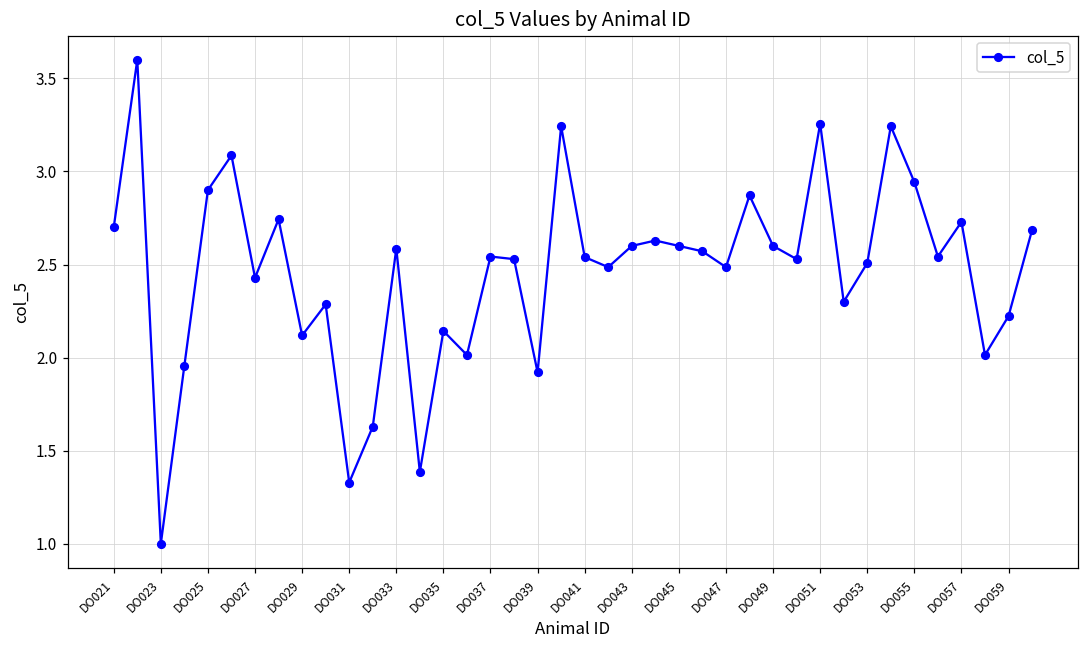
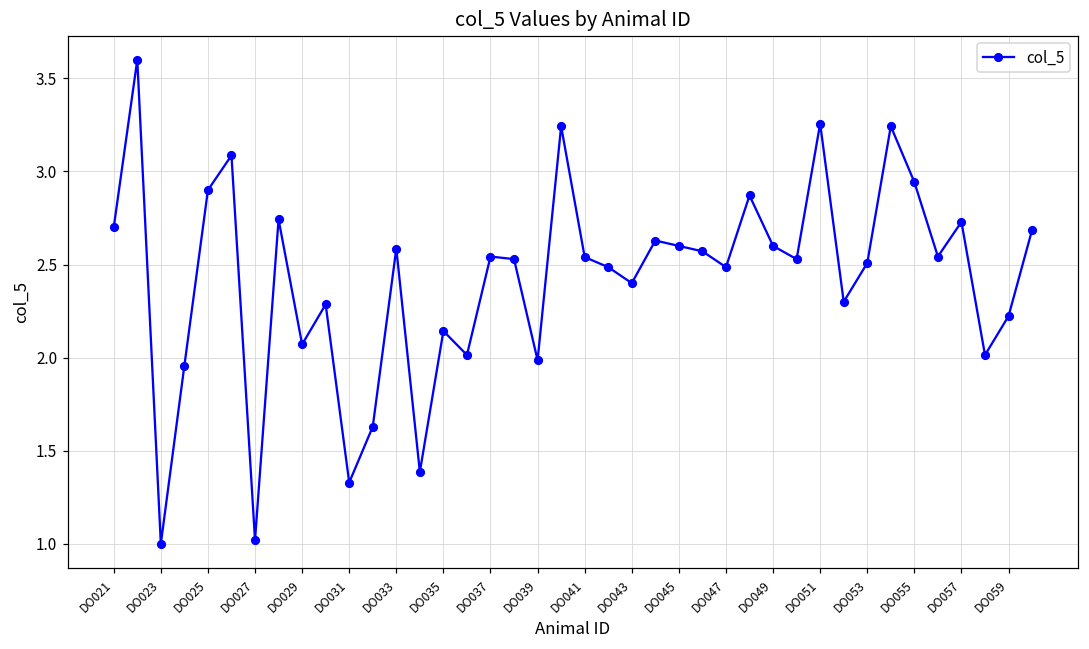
  {
    "DO021": 2.70,
    "DO023": 1.00,
    "DO025": 2.90,
-   "DO027": 2.43,
-   "DO029": 2.12,
+   "DO027": 1.02,
+   "DO029": 2.07,
    "DO031": 1.33,
    "DO033": 2.59,
    "DO035": 2.14,
    "DO037": 2.54,
-   "DO039": 1.92,
+   "DO039": 1.99,
    "DO041": 2.54,
-   "DO043": 2.6,
+   "DO043": 2.4,
    "DO045": 2.60,
    "DO047": 2.49,
    "DO049": 2.60,
    "DO051": 3.26,
    "DO053": 2.51,
    "DO055": 2.94,
    "DO057": 2.73,
    "DO059": 2.22
  }
